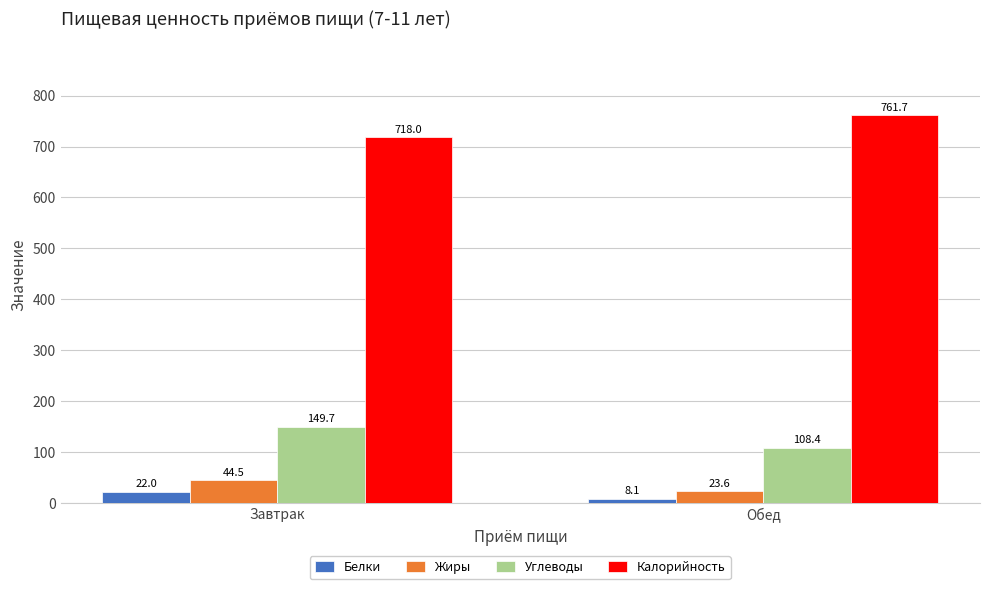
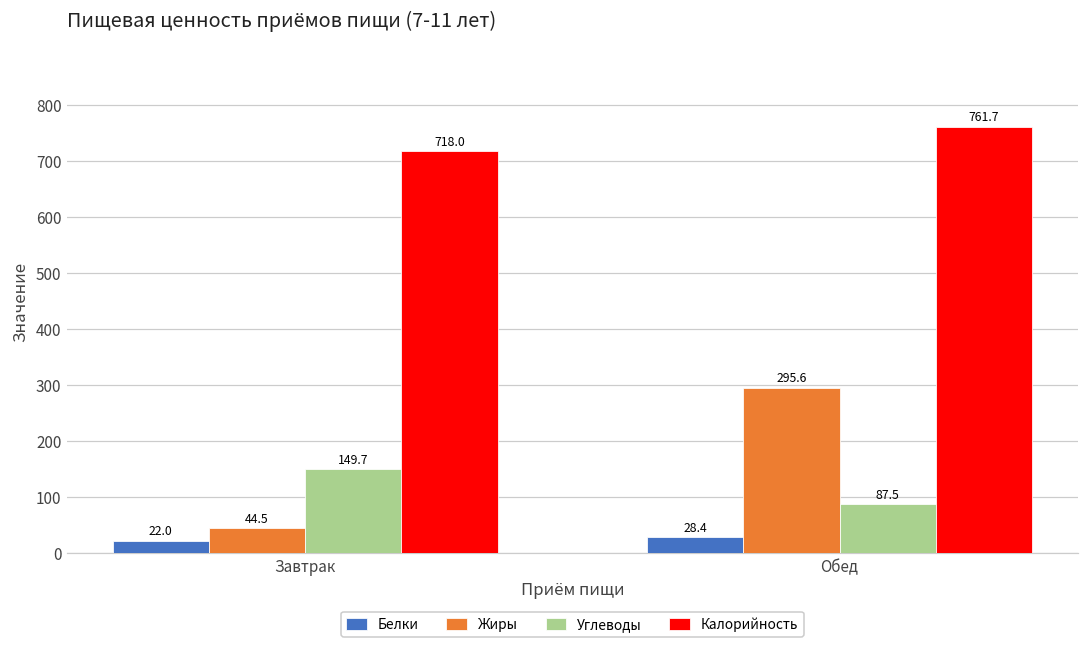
  {
    "Белки": {
      "Завтрак": 22.0,
-     "Обед": 8.1
+     "Обед": 28.4
    },
    "Жиры": {
      "Завтрак": 44.5,
-     "Обед": 23.6
+     "Обед": 295.6
    },
    "Углеводы": {
      "Завтрак": 149.7,
-     "Обед": 108.4
+     "Обед": 87.5
    },
    "Калорийность": {
      "Завтрак": 718.0,
      "Обед": 761.7
    }
  }
